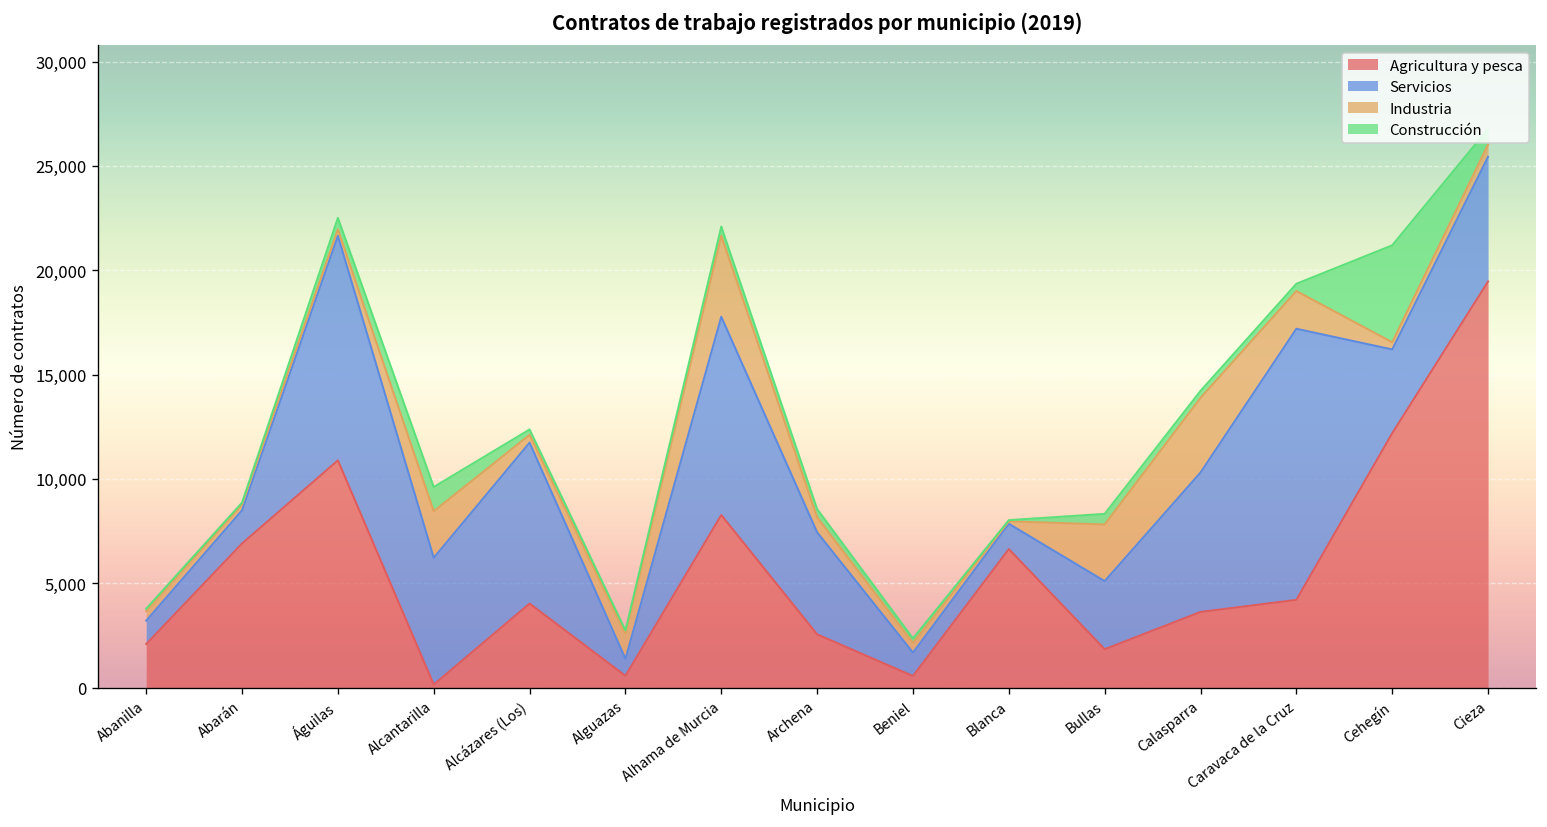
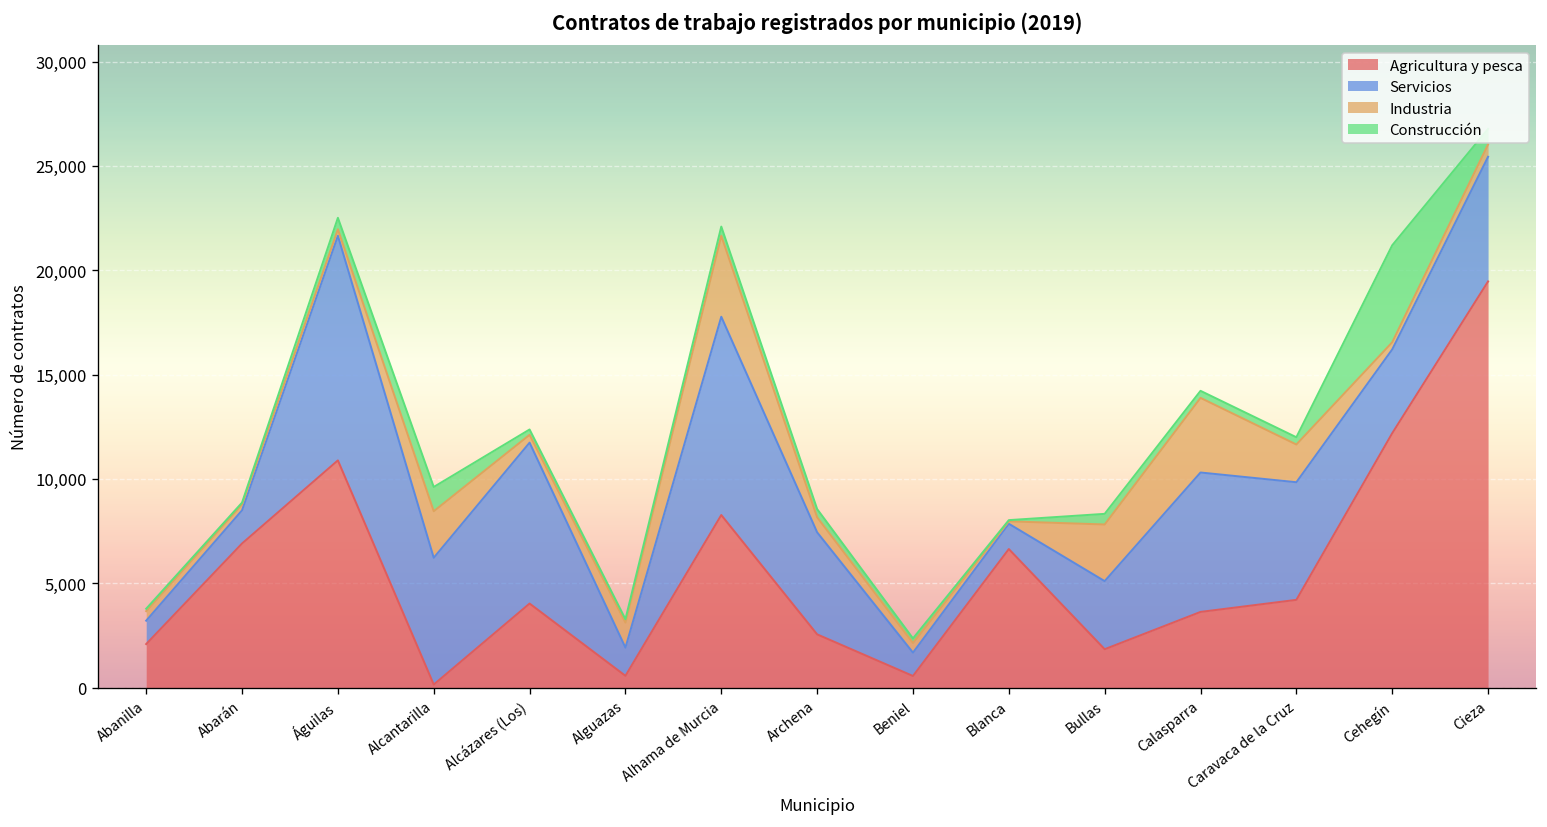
  {
    "Agricultura y pesca": {
      "Abanilla": "2,100",
      "Abarán": "6,900",
      "Águilas": "10,900",
      "Alcantarilla": "100",
      "Alcázares (Los)": "4,000",
      "Alguazas": "600",
      "Alhama de Murcia": "8,300",
      "Archena": "2,600",
      "Beniel": "600",
      "Blanca": "6,600",
      "Bullas": "1,800",
      "Calasparra": "3,600",
      "Caravaca de la Cruz": "4,200",
      "Cehegín": "12,200",
      "Cieza": "19,500"
    },
    "Servicios": {
      "Abanilla": "1,100",
      "Abarán": "1,600",
      "Águilas": "10,800",
      "Alcantarilla": "6,100",
      "Alcázares (Los)": "7,700",
-     "Alguazas": "800",
+     "Alguazas": "1,400",
      "Alhama de Murcia": "9,500",
      "Archena": "4,900",
      "Beniel": "1,100",
      "Bullas": "3,300",
      "Calasparra": "6,700",
-     "Caravaca de la Cruz": "13,000",
+     "Caravaca de la Cruz": "5,600",
      "Cehegín": "4,000",
      "Cieza": "6,000"
    },
    "Industria": {
      "Águilas": "300",
      "Alcantarilla": "2,200",
      "Alcázares (Los)": "400",
      "Alguazas": "1,200",
      "Alhama de Murcia": "3,900",
      "Archena": "700",
      "Beniel": "500",
      "Bullas": "2,700",
      "Calasparra": "3,600",
      "Caravaca de la Cruz": "1,800",
      "Cehegín": "300"
    },
    "Construcción": {
      "Águilas": "500",
      "Alcantarilla": "1,200",
      "Alcázares (Los)": "300",
      "Alguazas": "200",
      "Alhama de Murcia": "400",
      "Archena": "400",
      "Beniel": "200",
      "Bullas": "500",
      "Calasparra": "300",
      "Caravaca de la Cruz": "300",
      "Cehegín": "4,600"
    }
  }
